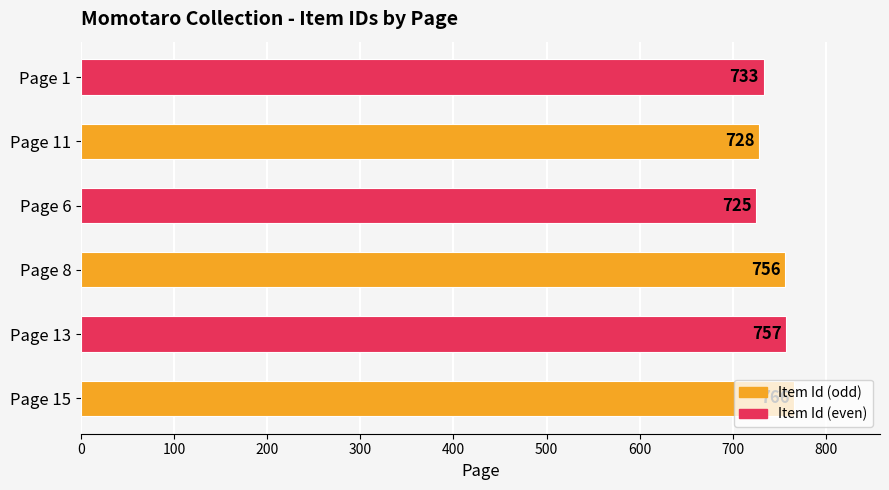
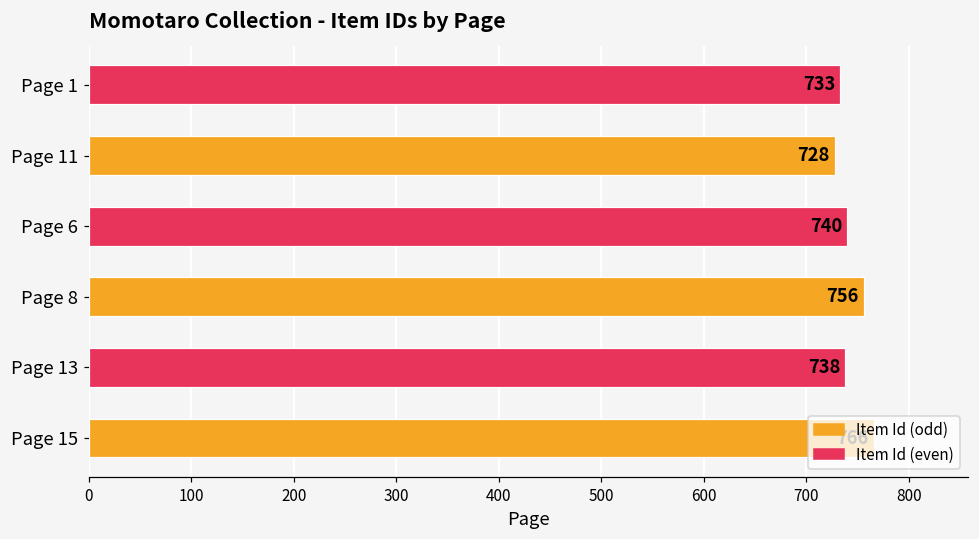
  {
    "Page 1": 733,
    "Page 11": 728,
-   "Page 6": 725,
+   "Page 6": 740,
    "Page 8": 756,
-   "Page 13": 757
+   "Page 13": 738
  }
